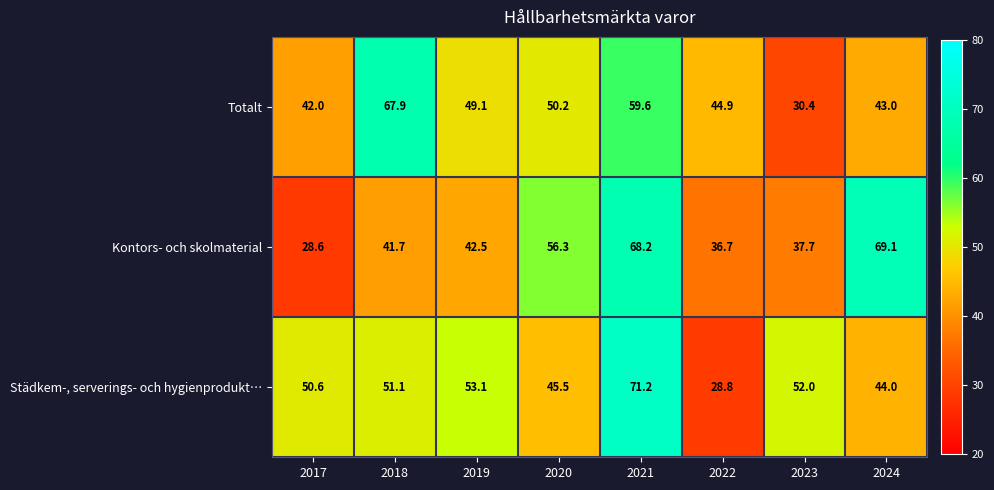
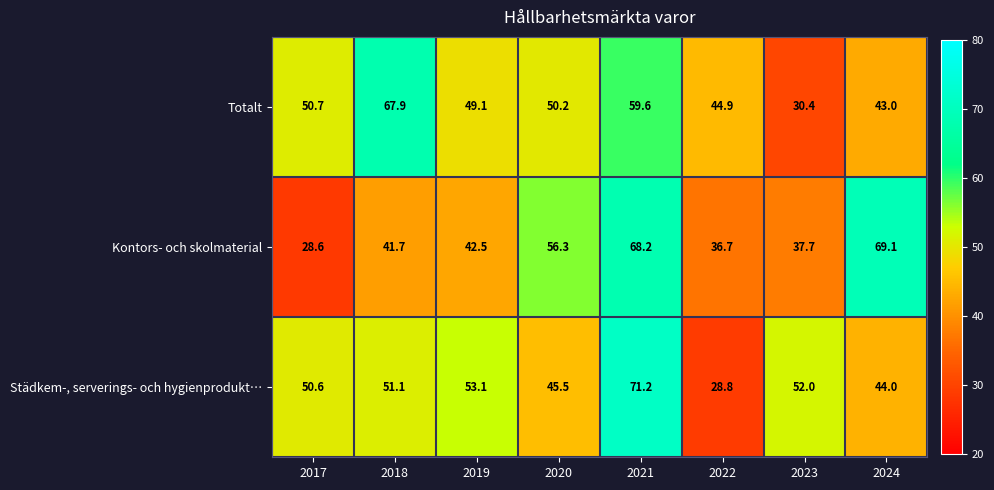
  {
    "Totalt": {
-     "2017": 42.0,
+     "2017": 50.7,
      "2018": 67.9,
      "2019": 49.1,
      "2020": 50.2,
      "2021": 59.6,
      "2022": 44.9,
      "2023": 30.4,
      "2024": 43.0
    },
    "Kontors- och skolmaterial": {
      "2017": 28.6,
      "2018": 41.7,
      "2019": 42.5,
      "2020": 56.3,
      "2021": 68.2,
      "2022": 36.7,
      "2023": 37.7,
      "2024": 69.1
    },
    "Städkem-, serverings- och hygienprodukt…": {
      "2017": 50.6,
      "2018": 51.1,
      "2019": 53.1,
      "2020": 45.5,
      "2021": 71.2,
      "2022": 28.8,
      "2023": 52.0,
      "2024": 44.0
    }
  }
